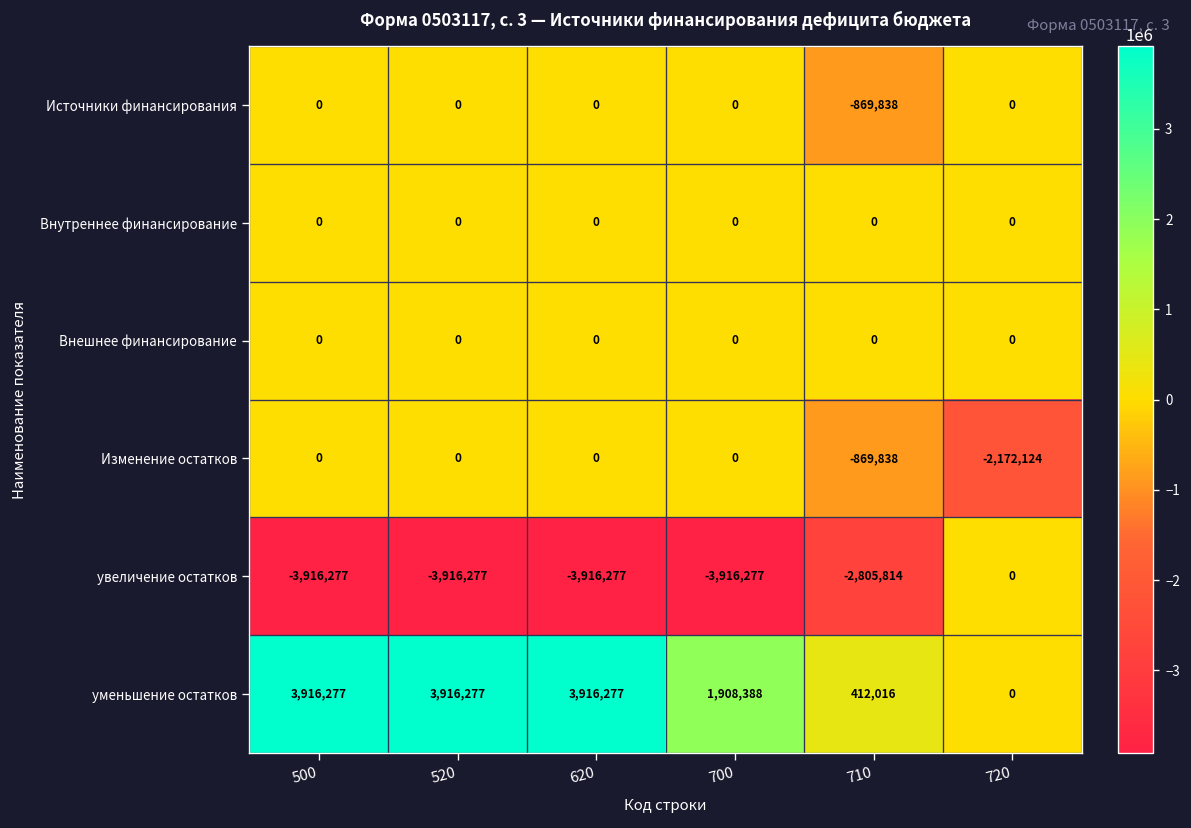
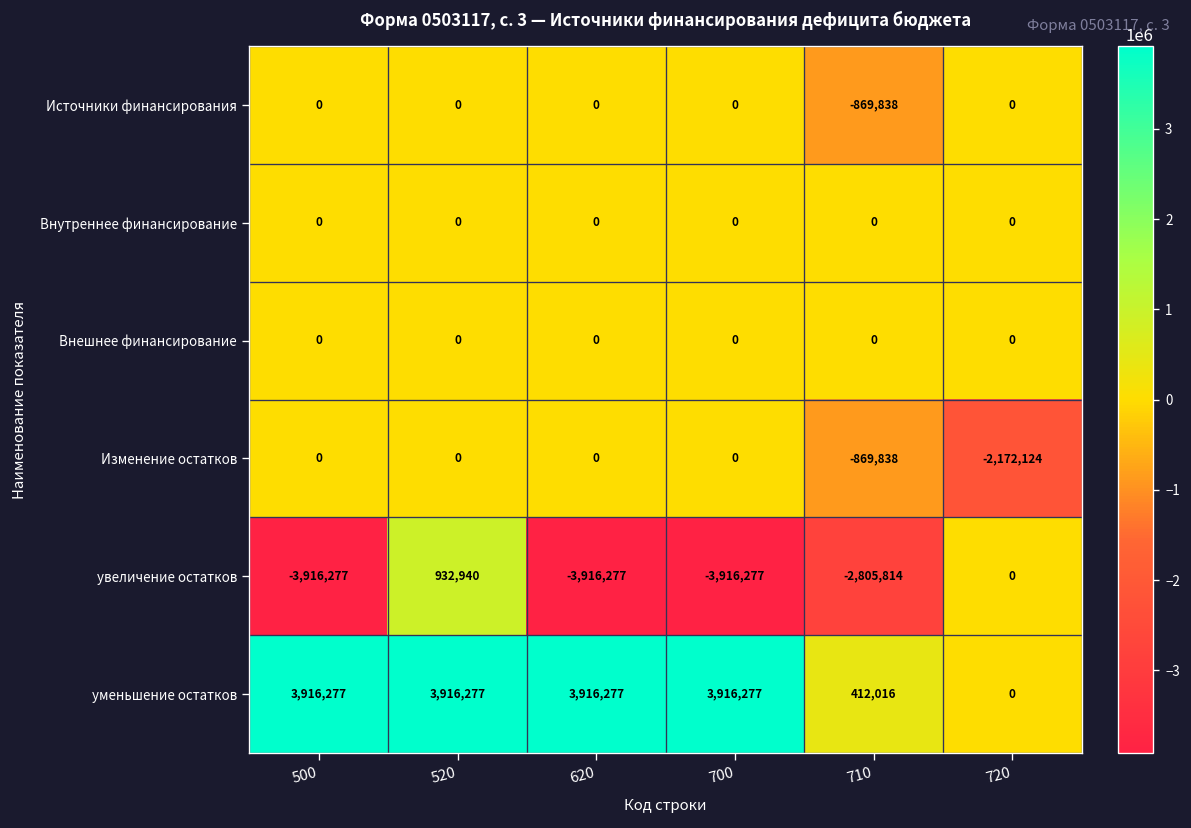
  {
    "Источники финансирования": {
      "500": "0",
      "520": "0",
      "620": "0",
      "700": "0",
      "710": "-869,838",
      "720": "0"
    },
    "Внутреннее финансирование": {
      "500": "0",
      "520": "0",
      "620": "0",
      "700": "0",
      "710": "0",
      "720": "0"
    },
    "Внешнее финансирование": {
      "500": "0",
      "520": "0",
      "620": "0",
      "700": "0",
      "710": "0",
      "720": "0"
    },
    "Изменение остатков": {
      "500": "0",
      "520": "0",
      "620": "0",
      "700": "0",
      "710": "-869,838",
      "720": "-2,172,124"
    },
    "увеличение остатков": {
      "500": "-3,916,277",
-     "520": "-3,916,277",
+     "520": "932,940",
      "620": "-3,916,277",
      "700": "-3,916,277",
      "710": "-2,805,814",
      "720": "0"
    },
    "уменьшение остатков": {
      "500": "3,916,277",
      "520": "3,916,277",
      "620": "3,916,277",
-     "700": "1,908,388",
+     "700": "3,916,277",
      "710": "412,016",
      "720": "0"
    }
  }
